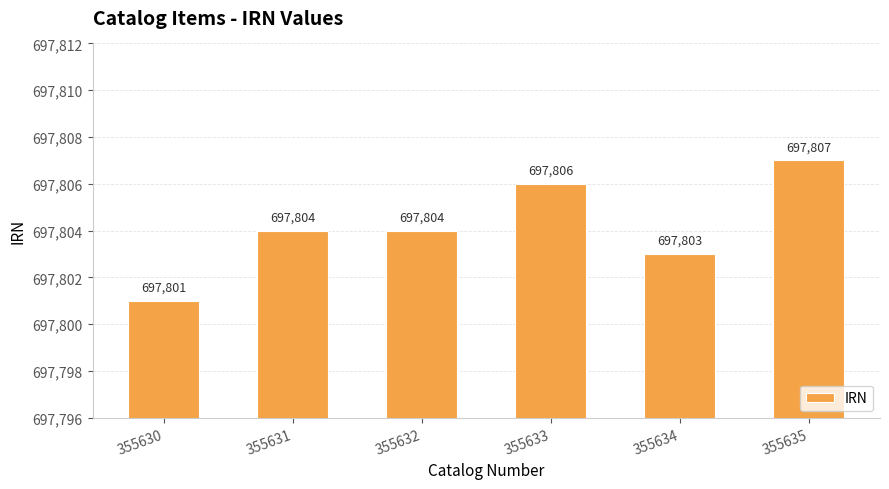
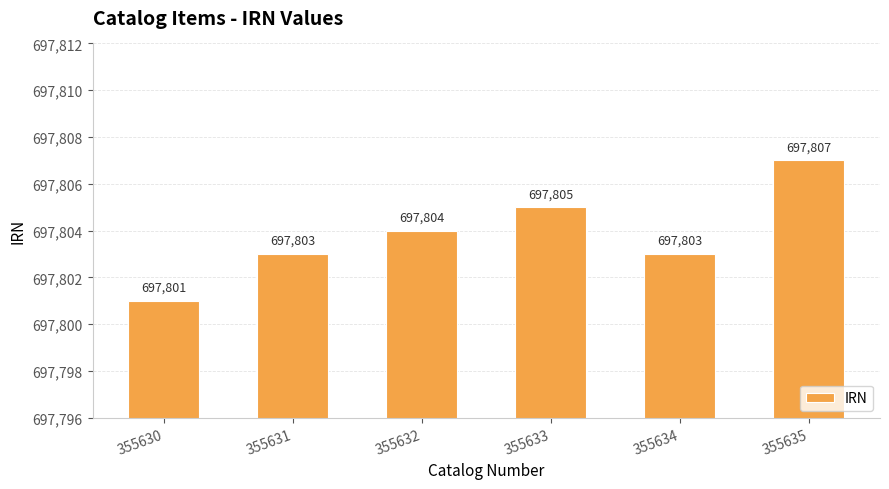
  {
    "355630": "697,801",
-   "355631": "697,804",
+   "355631": "697,803",
    "355632": "697,804",
-   "355633": "697,806",
+   "355633": "697,805",
    "355634": "697,803",
    "355635": "697,807"
  }
